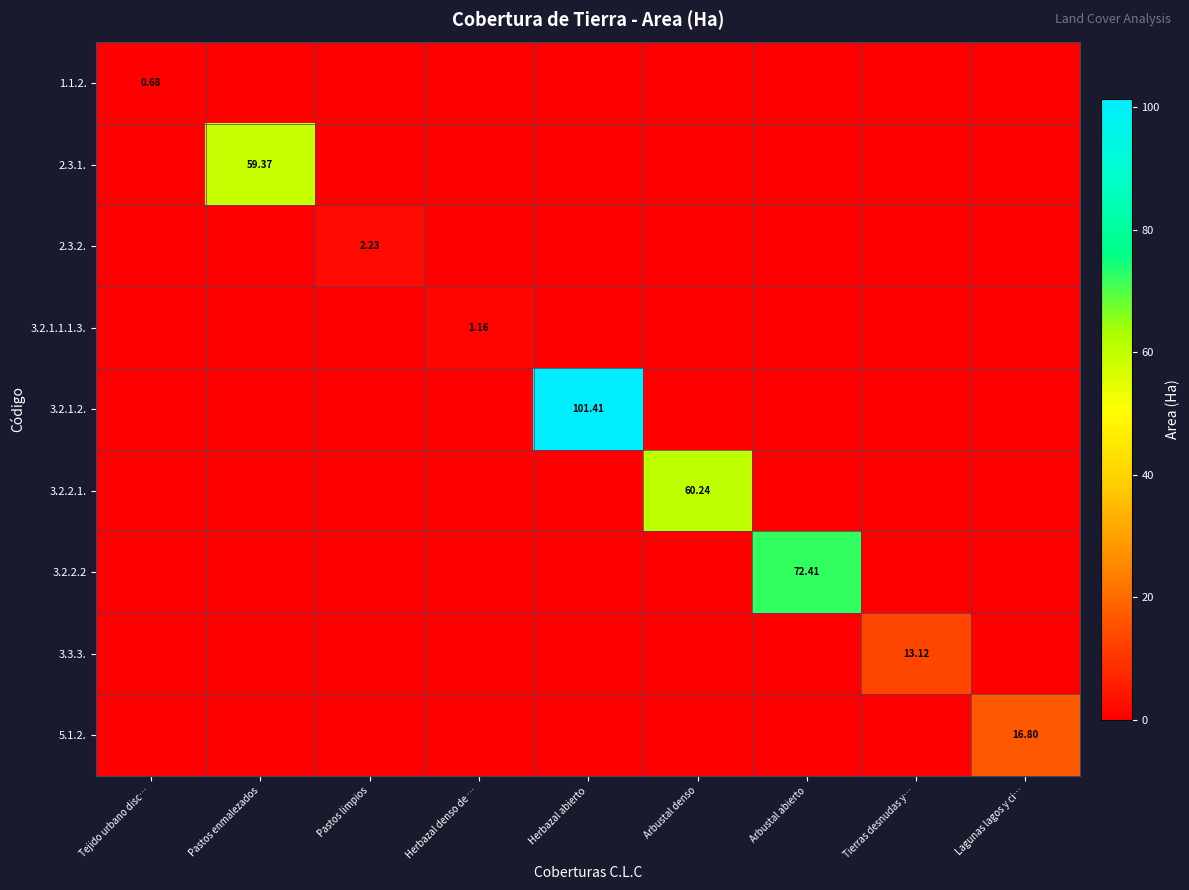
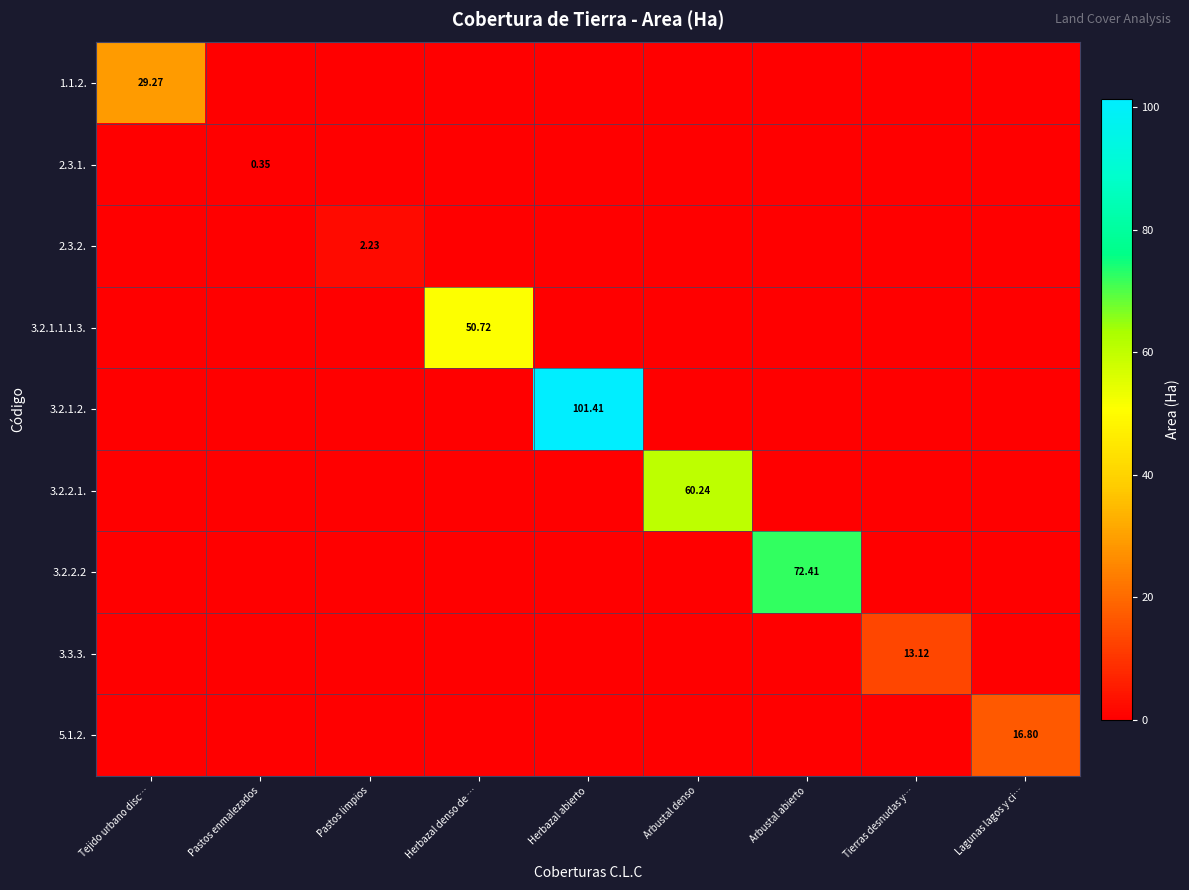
  {
    "1.1.2.": {
-     "Tejido urbano disc…": 0.68
+     "Tejido urbano disc…": 29.27
    },
    "2.3.1.": {
-     "Pastos enmalezados": 59.37
+     "Pastos enmalezados": 0.35
    },
    "2.3.2.": {
      "Pastos limpios": 2.23
    },
    "3.2.1.1.1.3.": {
-     "Herbazal denso de …": 1.16
+     "Herbazal denso de …": 50.72
    },
    "3.2.1.2.": {
      "Herbazal abierto": 101.41
    },
    "3.2.2.1.": {
      "Arbustal denso": 60.24
    },
    "3.2.2.2": {
      "Arbustal abierto": 72.41
    },
    "3.3.3.": {
      "Tierras desnudas y…": 13.12
    },
    "5.1.2.": {
      "Lagunas lagos y ci…": 16.80
    }
  }
